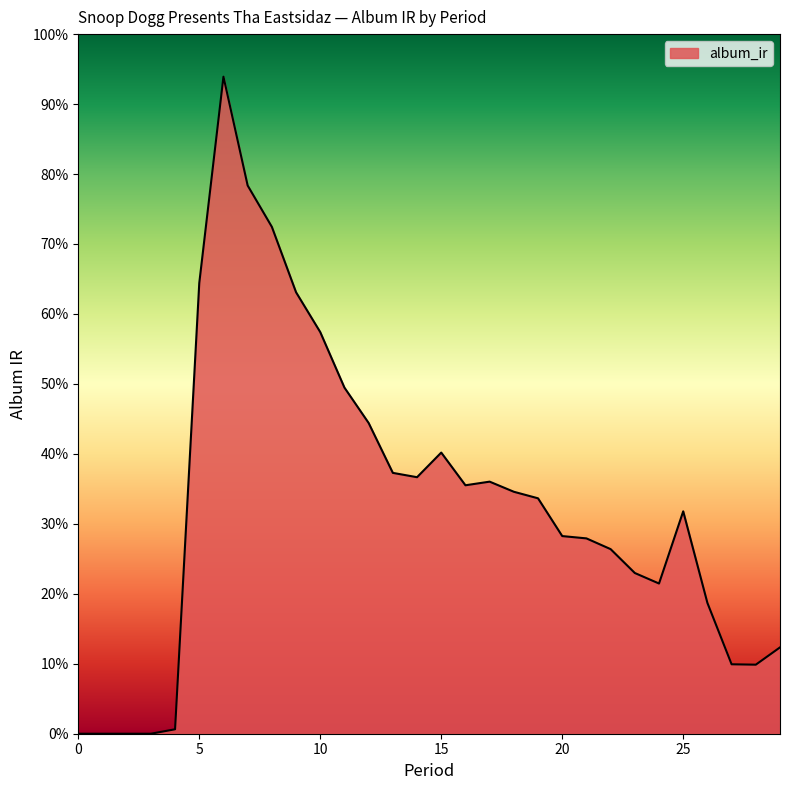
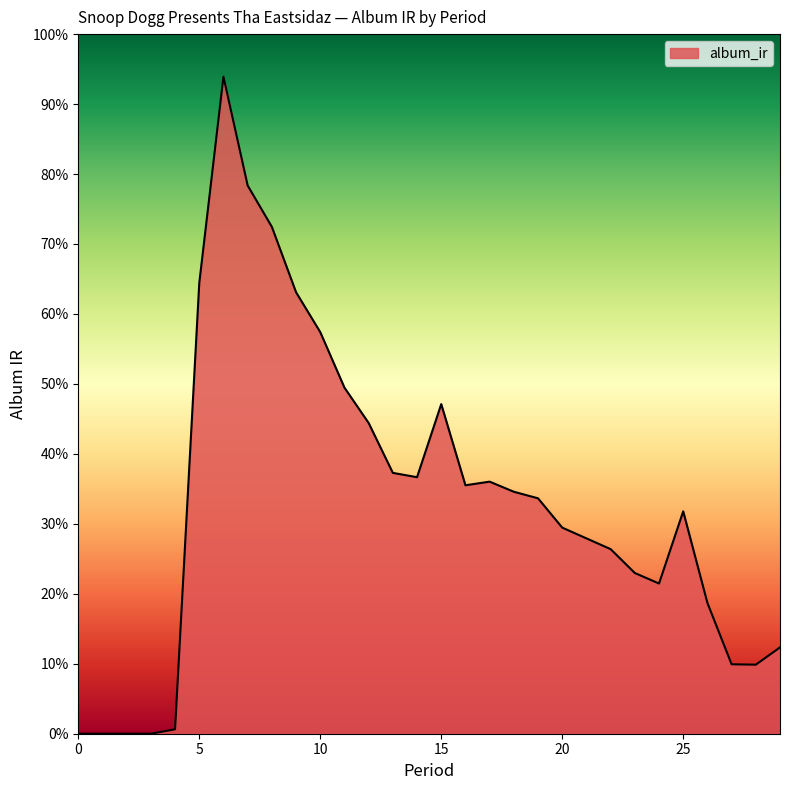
  {
    "0": "0%",
    "5": "64%",
    "10": "57%",
-   "15": "40%",
-   "20": "28%",
+   "15": "47%",
+   "20": "29%",
    "25": "32%"
  }
